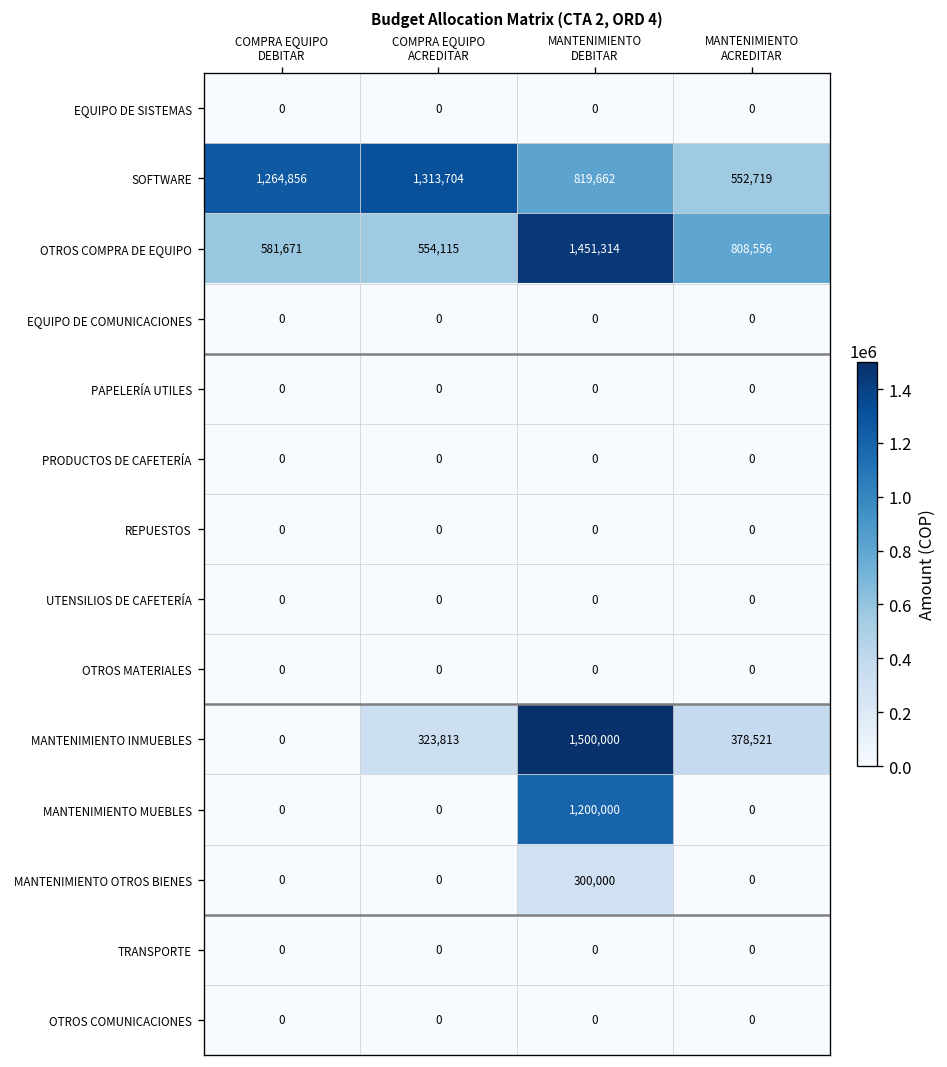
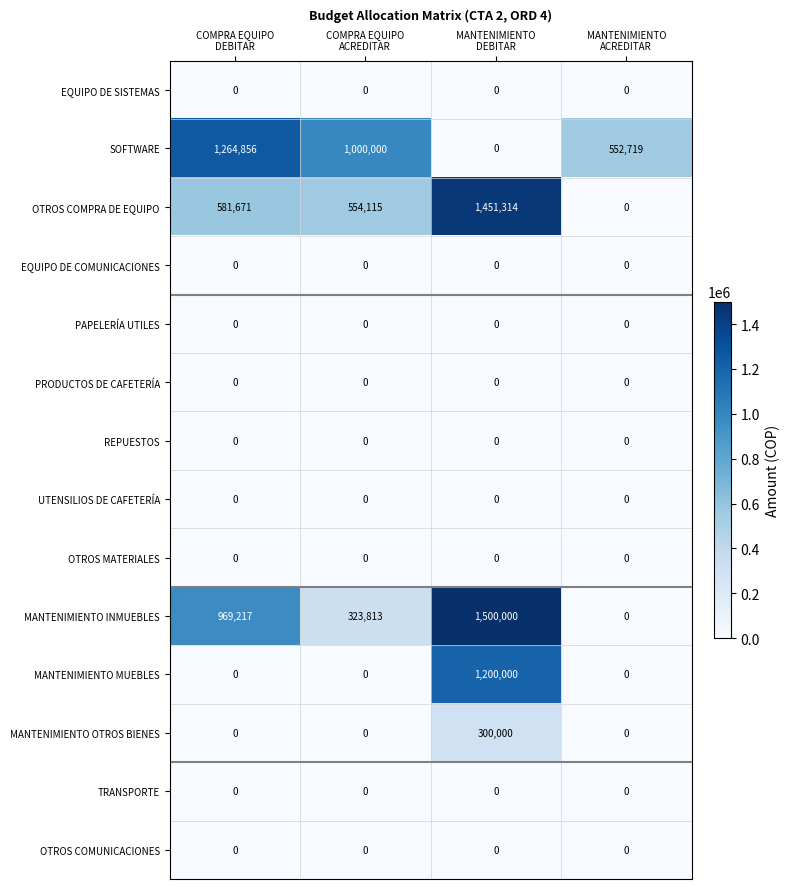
  {
    "EQUIPO DE SISTEMAS": {
      "COMPRA EQUIPO DEBITAR": "0",
      "COMPRA EQUIPO ACREDITAR": "0",
      "MANTENIMIENTO DEBITAR": "0",
      "MANTENIMIENTO ACREDITAR": "0"
    },
    "SOFTWARE": {
      "COMPRA EQUIPO DEBITAR": "1,264,856",
-     "COMPRA EQUIPO ACREDITAR": "1,313,704",
-     "MANTENIMIENTO DEBITAR": "819,662",
+     "COMPRA EQUIPO ACREDITAR": "1,000,000",
+     "MANTENIMIENTO DEBITAR": "0",
      "MANTENIMIENTO ACREDITAR": "552,719"
    },
    "OTROS COMPRA DE EQUIPO": {
      "COMPRA EQUIPO DEBITAR": "581,671",
      "COMPRA EQUIPO ACREDITAR": "554,115",
      "MANTENIMIENTO DEBITAR": "1,451,314",
-     "MANTENIMIENTO ACREDITAR": "808,556"
+     "MANTENIMIENTO ACREDITAR": "0"
    },
    "EQUIPO DE COMUNICACIONES": {
      "COMPRA EQUIPO DEBITAR": "0",
      "COMPRA EQUIPO ACREDITAR": "0",
      "MANTENIMIENTO DEBITAR": "0",
      "MANTENIMIENTO ACREDITAR": "0"
    },
    "PAPELERÍA UTILES": {
      "COMPRA EQUIPO DEBITAR": "0",
      "COMPRA EQUIPO ACREDITAR": "0",
      "MANTENIMIENTO DEBITAR": "0",
      "MANTENIMIENTO ACREDITAR": "0"
    },
    "PRODUCTOS DE CAFETERÍA": {
      "COMPRA EQUIPO DEBITAR": "0",
      "COMPRA EQUIPO ACREDITAR": "0",
      "MANTENIMIENTO DEBITAR": "0",
      "MANTENIMIENTO ACREDITAR": "0"
    },
    "REPUESTOS": {
      "COMPRA EQUIPO DEBITAR": "0",
      "COMPRA EQUIPO ACREDITAR": "0",
      "MANTENIMIENTO DEBITAR": "0",
      "MANTENIMIENTO ACREDITAR": "0"
    },
    "UTENSILIOS DE CAFETERÍA": {
      "COMPRA EQUIPO DEBITAR": "0",
      "COMPRA EQUIPO ACREDITAR": "0",
      "MANTENIMIENTO DEBITAR": "0",
      "MANTENIMIENTO ACREDITAR": "0"
    },
    "OTROS MATERIALES": {
      "COMPRA EQUIPO DEBITAR": "0",
      "COMPRA EQUIPO ACREDITAR": "0",
      "MANTENIMIENTO DEBITAR": "0",
      "MANTENIMIENTO ACREDITAR": "0"
    },
    "MANTENIMIENTO INMUEBLES": {
-     "COMPRA EQUIPO DEBITAR": "0",
+     "COMPRA EQUIPO DEBITAR": "969,217",
      "COMPRA EQUIPO ACREDITAR": "323,813",
      "MANTENIMIENTO DEBITAR": "1,500,000",
-     "MANTENIMIENTO ACREDITAR": "378,521"
+     "MANTENIMIENTO ACREDITAR": "0"
    },
    "MANTENIMIENTO MUEBLES": {
      "COMPRA EQUIPO DEBITAR": "0",
      "COMPRA EQUIPO ACREDITAR": "0",
      "MANTENIMIENTO DEBITAR": "1,200,000",
      "MANTENIMIENTO ACREDITAR": "0"
    },
    "MANTENIMIENTO OTROS BIENES": {
      "COMPRA EQUIPO DEBITAR": "0",
      "COMPRA EQUIPO ACREDITAR": "0",
      "MANTENIMIENTO DEBITAR": "300,000",
      "MANTENIMIENTO ACREDITAR": "0"
    },
    "TRANSPORTE": {
      "COMPRA EQUIPO DEBITAR": "0",
      "COMPRA EQUIPO ACREDITAR": "0",
      "MANTENIMIENTO DEBITAR": "0",
      "MANTENIMIENTO ACREDITAR": "0"
    },
    "OTROS COMUNICACIONES": {
      "COMPRA EQUIPO DEBITAR": "0",
      "COMPRA EQUIPO ACREDITAR": "0",
      "MANTENIMIENTO DEBITAR": "0",
      "MANTENIMIENTO ACREDITAR": "0"
    }
  }
